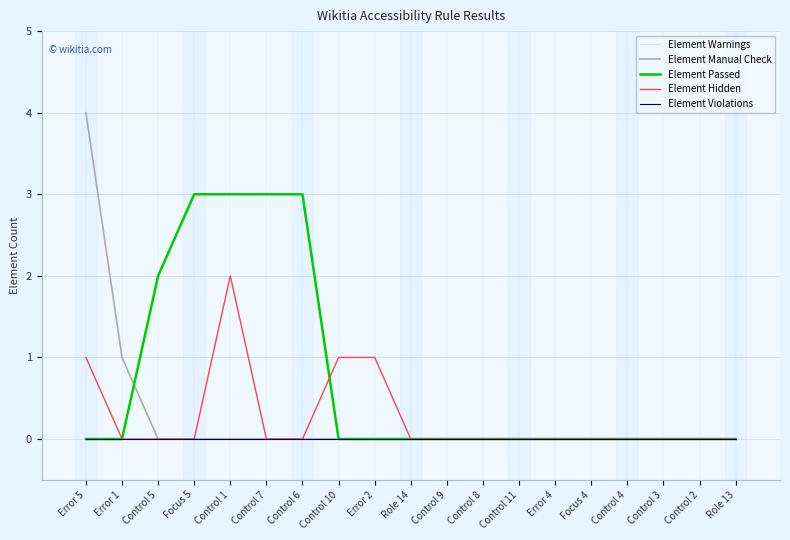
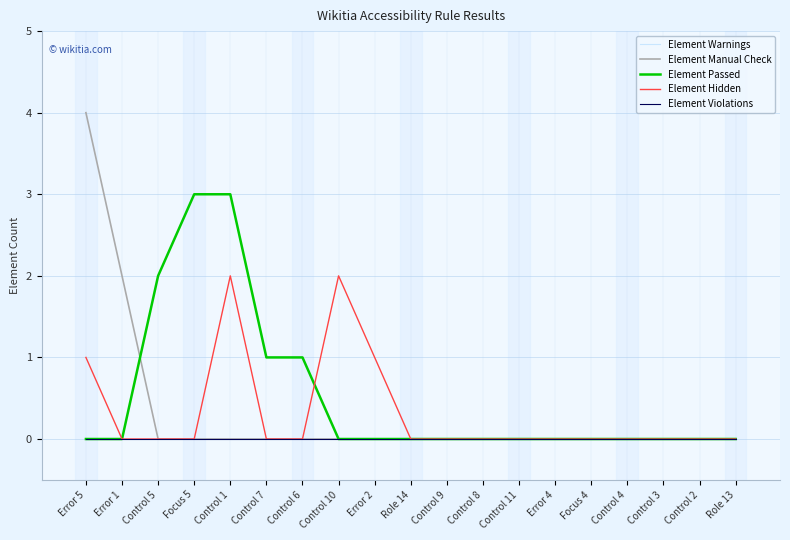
  {
    "Element Manual Check": {
      "Error 5": 4,
-     "Error 1": 1
+     "Error 1": 2
    },
    "Element Passed": {
      "Control 5": 2,
      "Focus 5": 3,
      "Control 1": 3,
-     "Control 7": 3,
-     "Control 6": 3
+     "Control 7": 1,
+     "Control 6": 1
    },
    "Element Hidden": {
      "Error 5": 1,
      "Control 1": 2,
-     "Control 10": 1,
+     "Control 10": 2,
      "Error 2": 1
    }
  }
